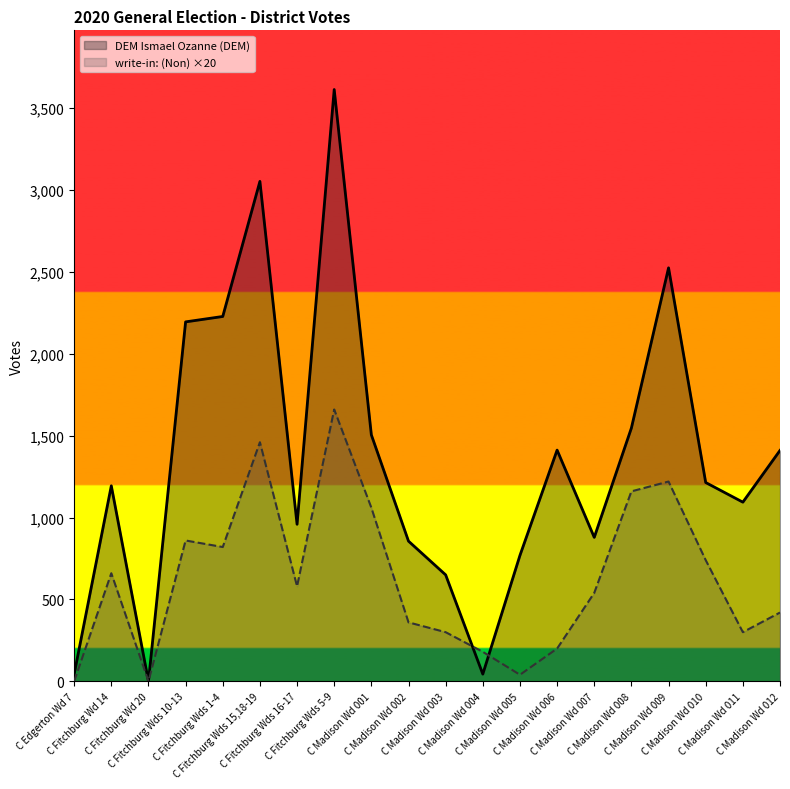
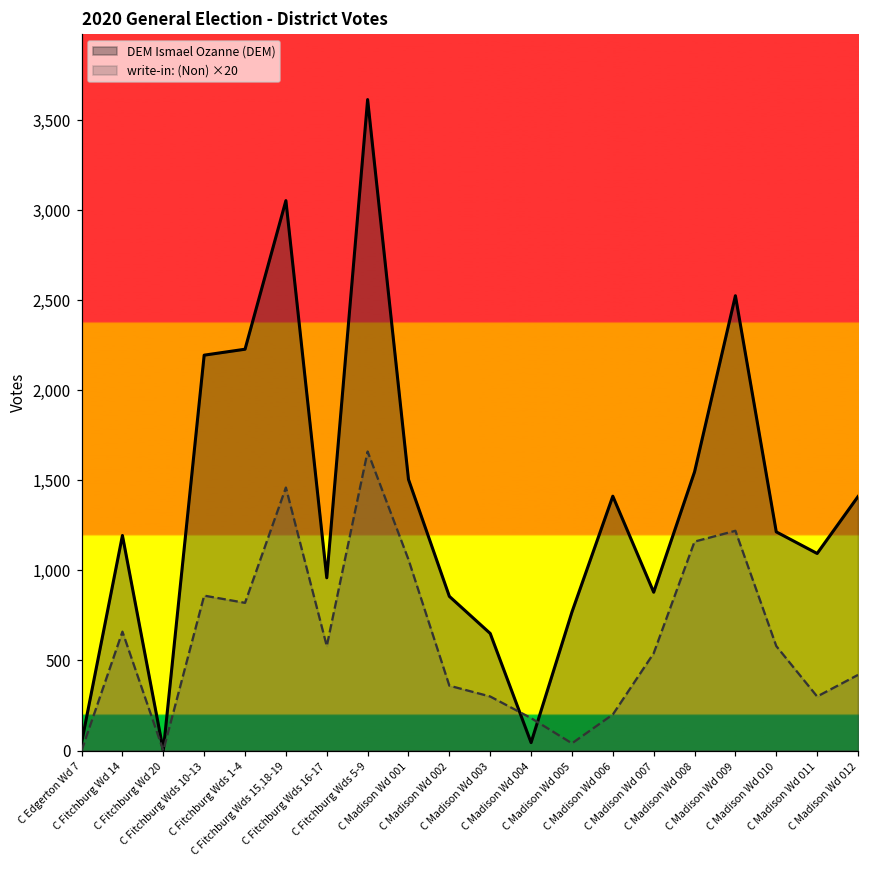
  {
    "DEM Ismael Ozanne (DEM)": {
      "C Edgerton Wd 7": "40",
      "C Fitchburg Wd 14": "1,190",
      "C Fitchburg Wds 10-13": "2,200",
      "C Fitchburg Wds 1-4": "2,230",
      "C Fitchburg Wds 15,18-19": "3,050",
      "C Fitchburg Wds 16-17": "960",
      "C Fitchburg Wds 5-9": "3,610",
      "C Madison Wd 001": "1,510",
      "C Madison Wd 002": "860",
      "C Madison Wd 003": "650",
      "C Madison Wd 004": "40",
      "C Madison Wd 005": "770",
      "C Madison Wd 006": "1,410",
      "C Madison Wd 007": "880",
      "C Madison Wd 008": "1,550",
      "C Madison Wd 009": "2,530",
      "C Madison Wd 010": "1,210",
      "C Madison Wd 011": "1,090",
      "C Madison Wd 012": "1,410"
    },
    "write-in: (Non) ×20": {
      "C Edgerton Wd 7": "0",
      "C Fitchburg Wd 14": "660",
      "C Fitchburg Wds 10-13": "860",
      "C Fitchburg Wds 1-4": "820",
      "C Fitchburg Wds 15,18-19": "1,460",
      "C Fitchburg Wds 16-17": "580",
      "C Fitchburg Wds 5-9": "1,660",
      "C Madison Wd 001": "1,060",
      "C Madison Wd 002": "360",
      "C Madison Wd 003": "300",
      "C Madison Wd 004": "180",
      "C Madison Wd 005": "40",
      "C Madison Wd 006": "200",
      "C Madison Wd 007": "540",
      "C Madison Wd 008": "1,160",
      "C Madison Wd 009": "1,220",
-     "C Madison Wd 010": "740",
+     "C Madison Wd 010": "580",
      "C Madison Wd 011": "300",
      "C Madison Wd 012": "420"
    }
  }
